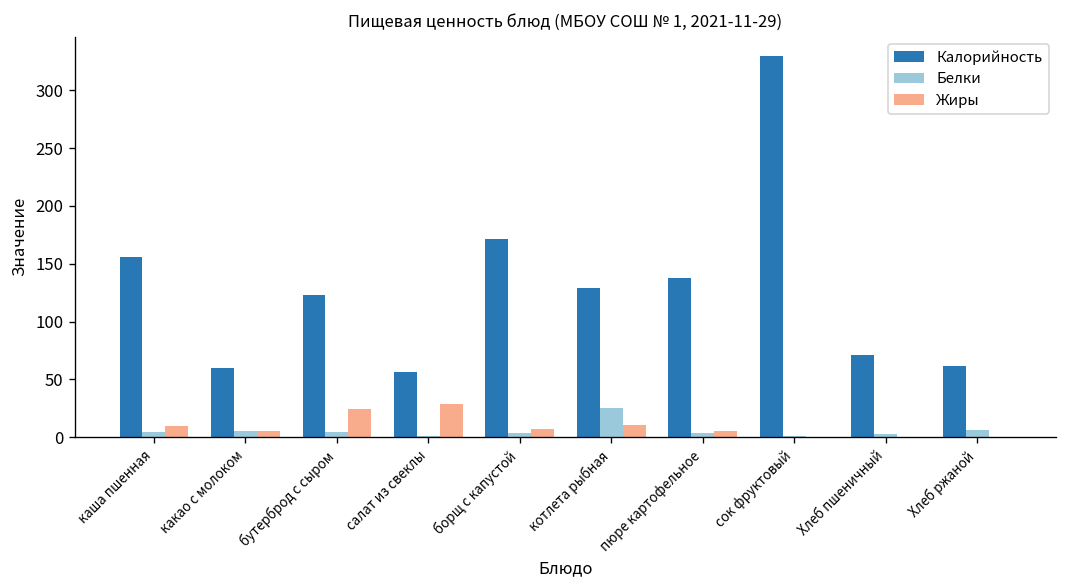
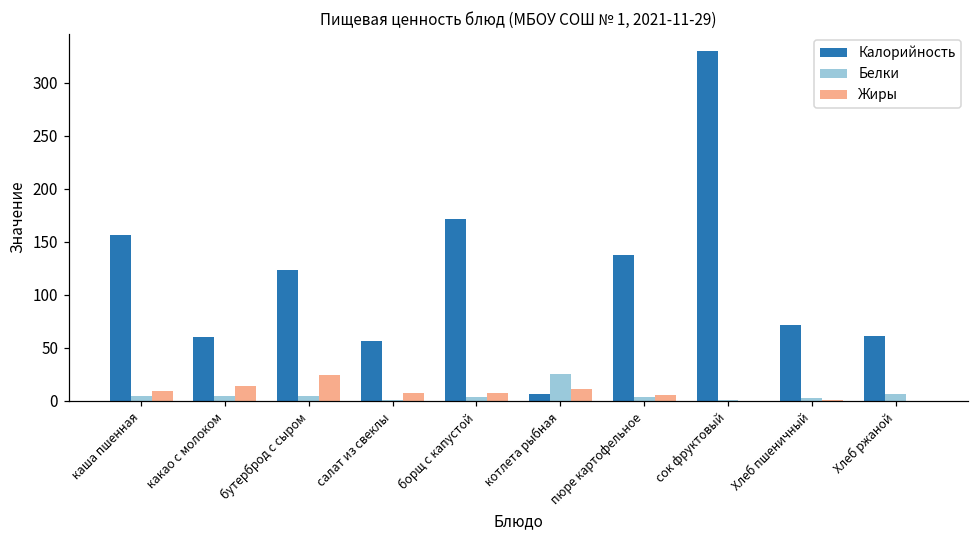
  {
    "Калорийность": {
      "каша пшенная": 160,
      "какао с молоком": 60,
      "бутерброд с сыром": 120,
      "салат из свеклы": 60,
      "борщ с капустой": 170,
-     "котлета рыбная": 130,
+     "котлета рыбная": 10,
      "пюре картофельное": 140,
      "сок фруктовый": 330,
      "Хлеб пшеничный": 70,
      "Хлеб ржаной": 60
    },
    "Белки": {
      "каша пшенная": 0,
      "какао с молоком": 0,
      "бутерброд с сыром": 0,
      "борщ с капустой": 0,
      "котлета рыбная": 30,
      "пюре картофельное": 0,
      "Хлеб пшеничный": 0,
      "Хлеб ржаной": 10
    },
    "Жиры": {
      "каша пшенная": 10,
-     "какао с молоком": 5,
+     "какао с молоком": 14,
      "бутерброд с сыром": 20,
-     "салат из свеклы": 30,
+     "салат из свеклы": 10,
      "борщ с капустой": 10,
      "котлета рыбная": 10,
      "пюре картофельное": 10,
      "сок фруктовый": 0,
      "Хлеб ржаной": 0
    }
  }
